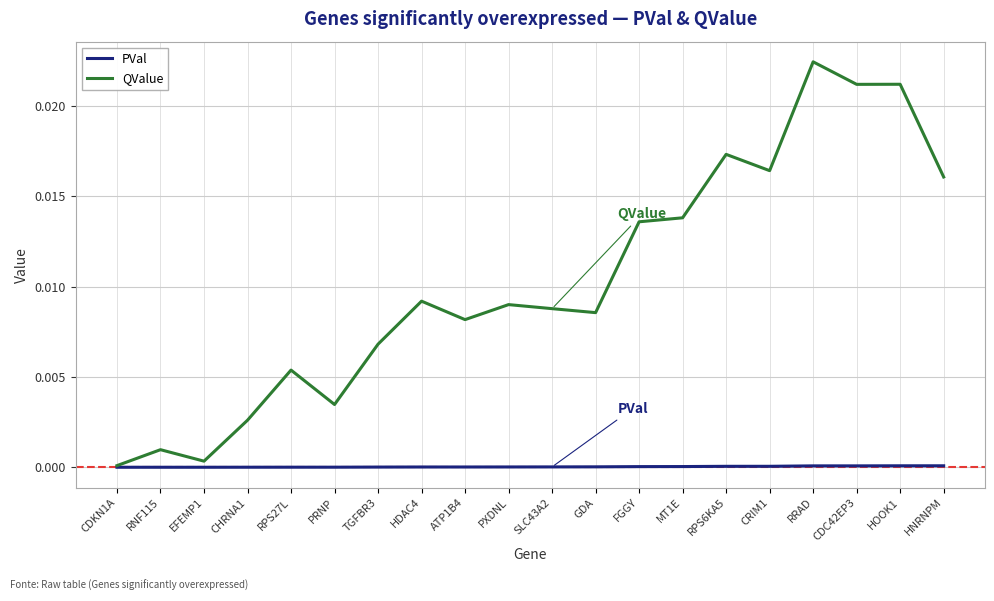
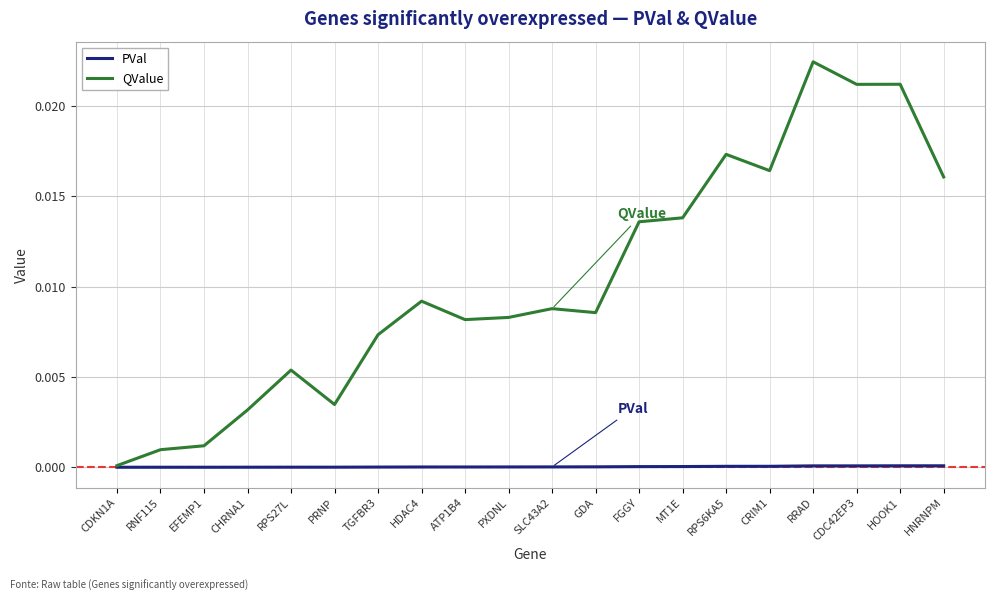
  {
    "PVal": {
      "RNF115": 0.0000,
      "EFEMP1": 0.0000,
      "CHRNA1": 0.0000,
      "RPS27L": 0.0000,
      "PRNP": 0.0000,
      "TGFBR3": 0.0000,
      "HDAC4": 0.0000,
      "ATP1B4": 0.0000,
      "PXDNL": 0.0000,
      "SLC43A2": 0.0000,
      "GDA": 0.0000,
      "FGGY": 0.0000,
      "MT1E": 0.0000,
      "RPS6KA5": 0.0001,
      "CRIM1": 0.0001,
      "RRAD": 0.0001,
      "CDC42EP3": 0.0001,
      "HOOK1": 0.0001,
      "HNRNPM": 0.0001
    },
    "QValue": {
      "RNF115": 0.0010,
-     "EFEMP1": 0.0003,
-     "CHRNA1": 0.0026,
+     "EFEMP1": 0.0012,
+     "CHRNA1": 0.0032,
      "RPS27L": 0.0054,
      "PRNP": 0.0035,
-     "TGFBR3": 0.0068,
+     "TGFBR3": 0.0073,
      "HDAC4": 0.0092,
      "ATP1B4": 0.0082,
-     "PXDNL": 0.0090,
+     "PXDNL": 0.0083,
      "SLC43A2": 0.0088,
      "GDA": 0.0086,
      "FGGY": 0.0136,
      "MT1E": 0.0138,
      "RPS6KA5": 0.0173,
      "CRIM1": 0.0164,
      "RRAD": 0.0224,
      "CDC42EP3": 0.0212,
      "HOOK1": 0.0212,
      "HNRNPM": 0.0161
    }
  }
